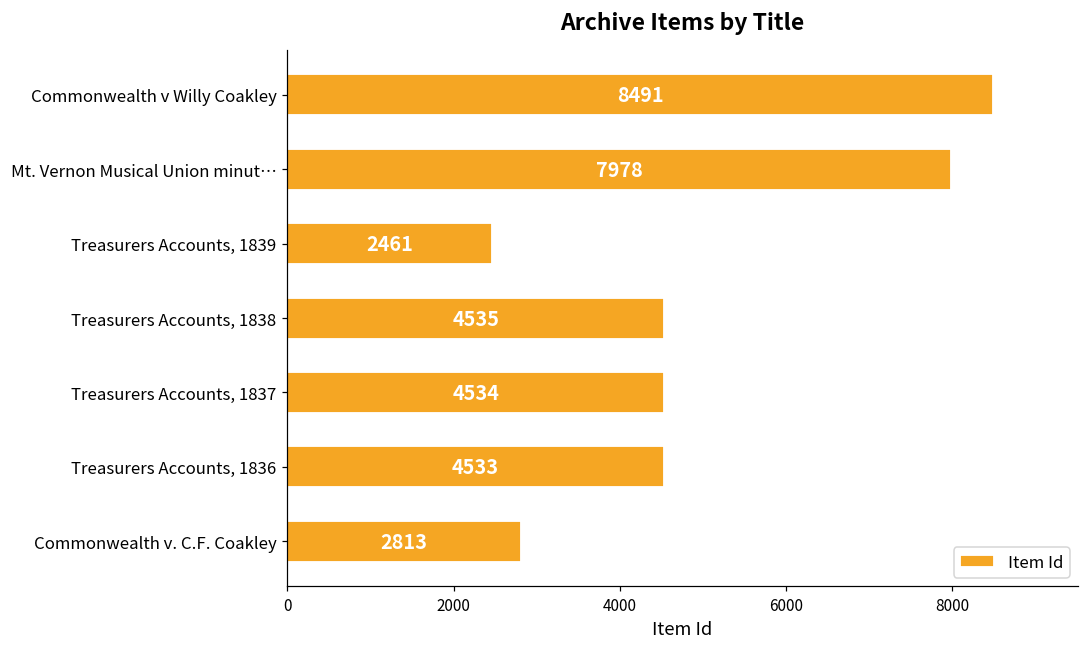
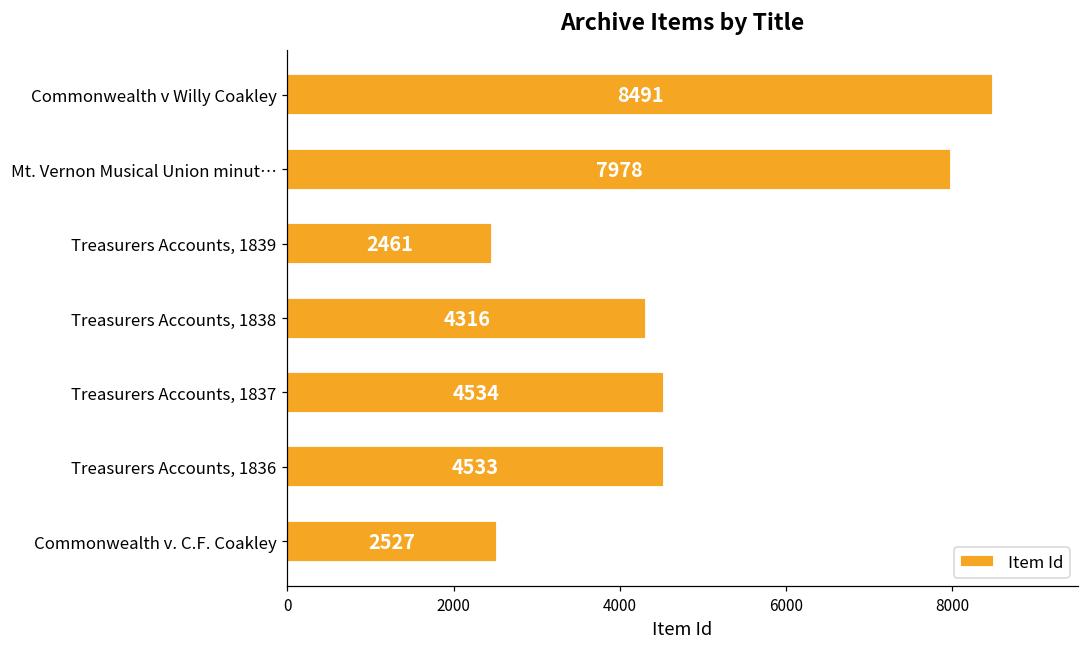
  {
    "Commonwealth v Willy Coakley": 8491,
    "Mt. Vernon Musical Union minut…": 7978,
    "Treasurers Accounts, 1839": 2461,
-   "Treasurers Accounts, 1838": 4535,
+   "Treasurers Accounts, 1838": 4316,
    "Treasurers Accounts, 1837": 4534,
    "Treasurers Accounts, 1836": 4533,
-   "Commonwealth v. C.F. Coakley": 2813
+   "Commonwealth v. C.F. Coakley": 2527
  }
